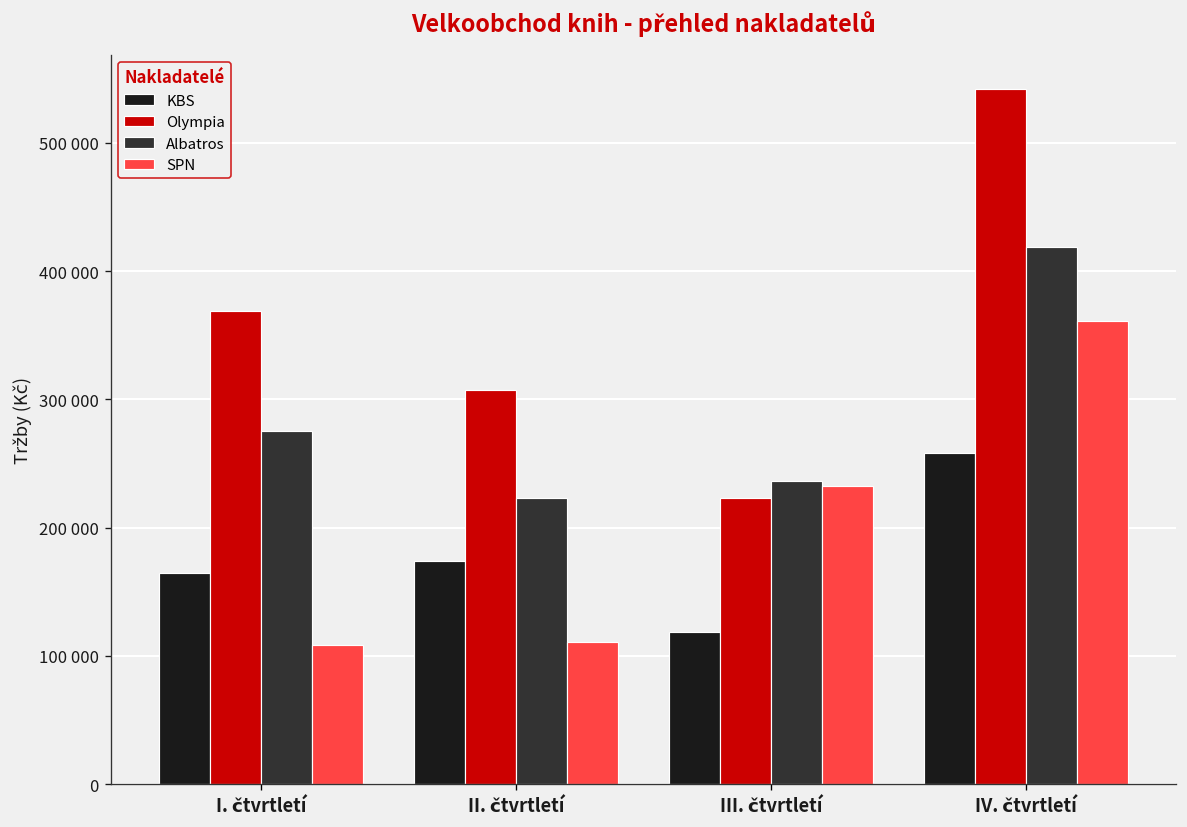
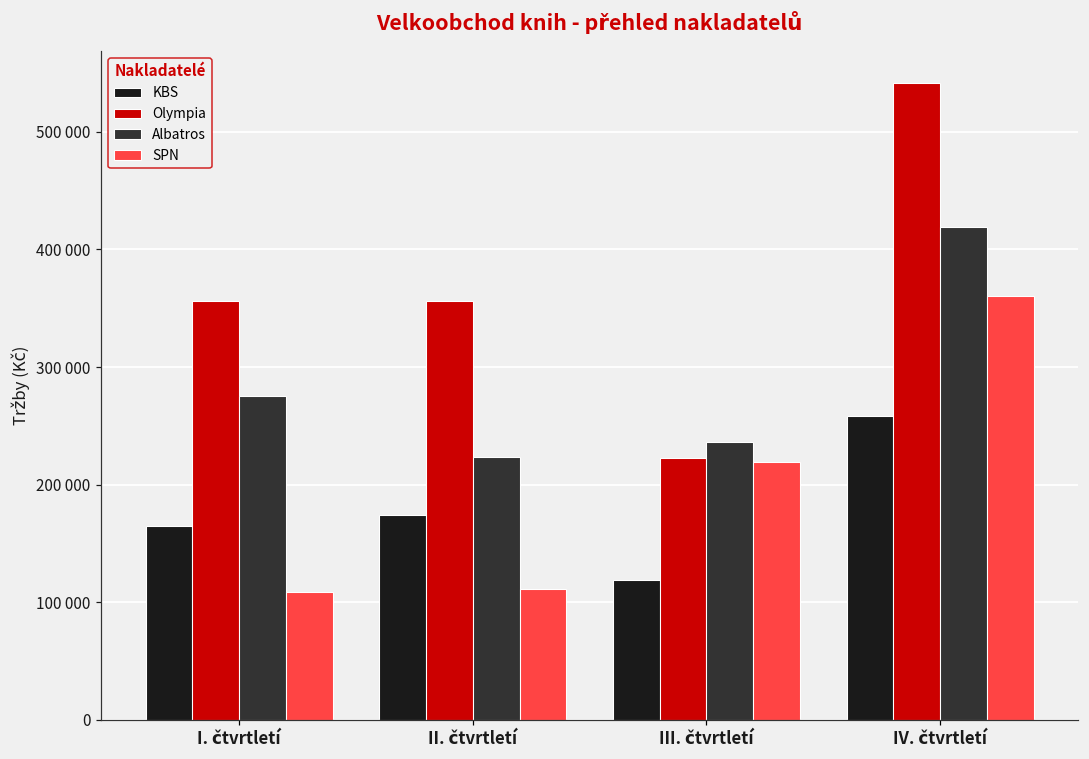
  {
    "Olympia": {
-     "I. čtvrtletí": 369000,
-     "II. čtvrtletí": 307000,
+     "I. čtvrtletí": 356000,
+     "II. čtvrtletí": 356000,
      "III. čtvrtletí": 223000,
      "IV. čtvrtletí": 542000
    },
    "SPN": {
      "I. čtvrtletí": 108000,
      "II. čtvrtletí": 111000,
-     "III. čtvrtletí": 233000,
+     "III. čtvrtletí": 219000,
      "IV. čtvrtletí": 361000
    }
  }
